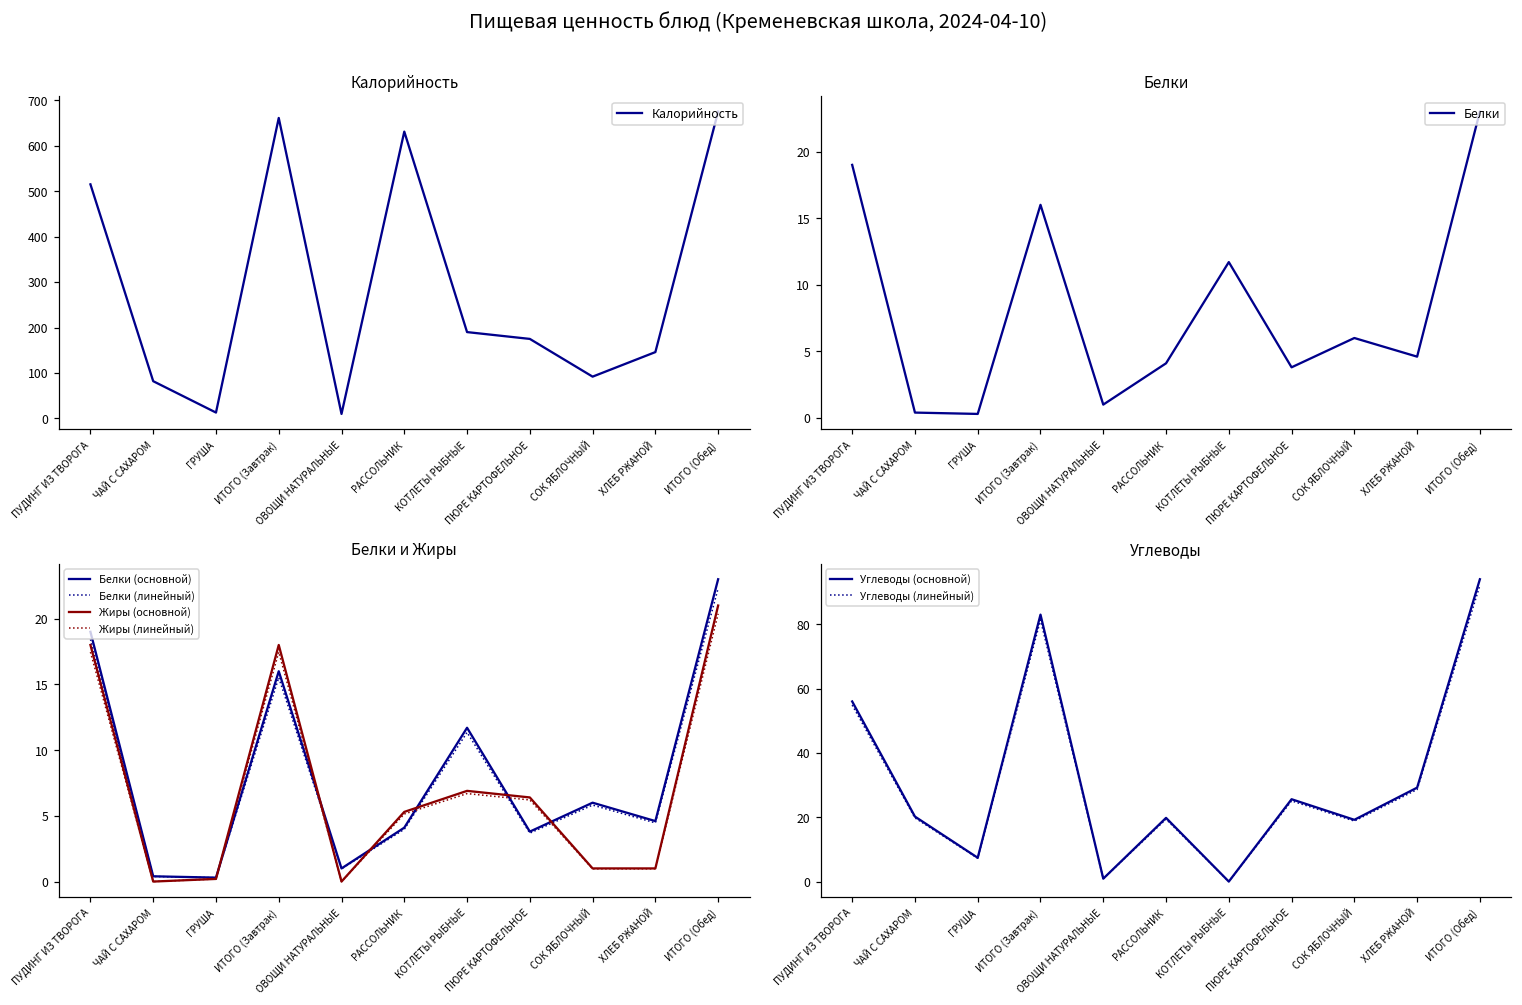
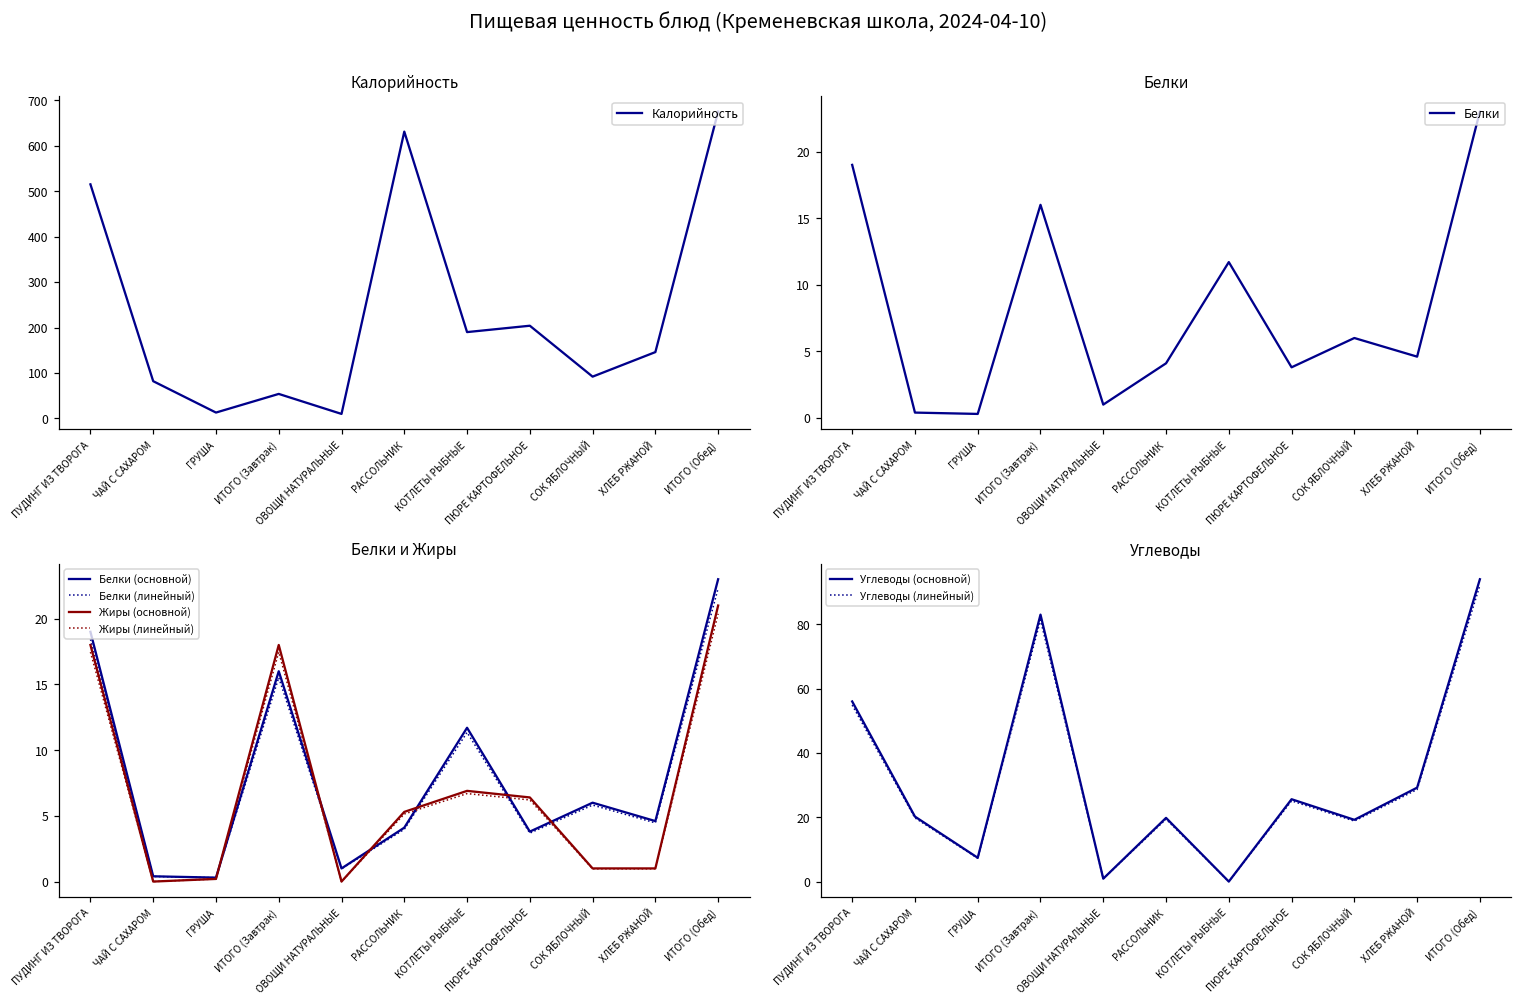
  {
    "Калорийность": {
      "ПУДИНГ ИЗ ТВОРОГА": 520,
      "ЧАЙ С САХАРОМ": 80,
      "ГРУША": 10,
-     "ИТОГО (Завтрак)": 660,
+     "ИТОГО (Завтрак)": 50,
      "ОВОЩИ НАТУРАЛЬНЫЕ": 10,
      "РАССОЛЬНИК": 630,
      "КОТЛЕТЫ РЫБНЫЕ": 190,
-     "ПЮРЕ КАРТОФЕЛЬНОЕ": 180,
+     "ПЮРЕ КАРТОФЕЛЬНОЕ": 200,
      "СОК ЯБЛОЧНЫЙ": 90,
      "ХЛЕБ РЖАНОЙ": 150
    },
    "Белки": {
      "ПУДИНГ ИЗ ТВОРОГА": 19.0,
      "ЧАЙ С САХАРОМ": 0.4,
      "ГРУША": 0.3,
      "ИТОГО (Завтрак)": 16.0,
      "ОВОЩИ НАТУРАЛЬНЫЕ": 1.0,
      "РАССОЛЬНИК": 4.1,
      "КОТЛЕТЫ РЫБНЫЕ": 11.7,
      "ПЮРЕ КАРТОФЕЛЬНОЕ": 3.8,
      "СОК ЯБЛОЧНЫЙ": 6.0,
      "ХЛЕБ РЖАНОЙ": 4.6
    }
  }
